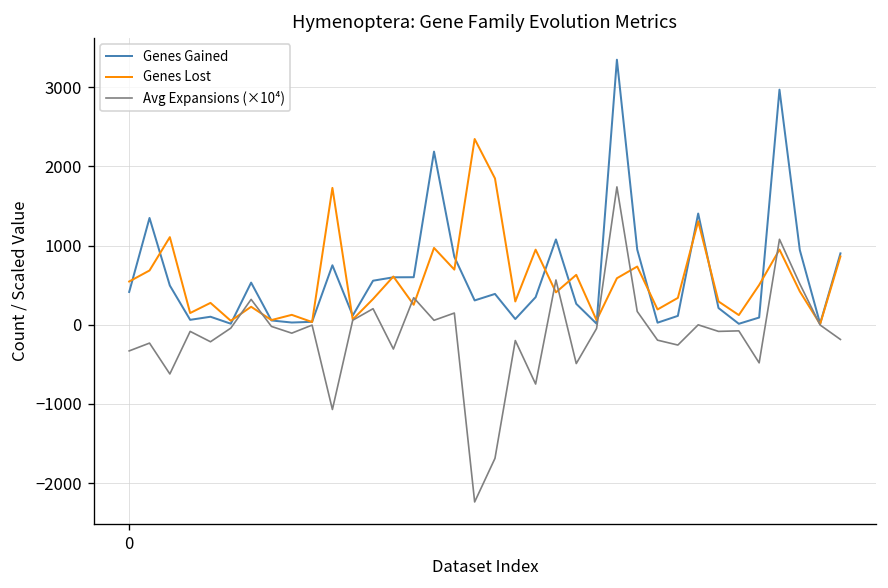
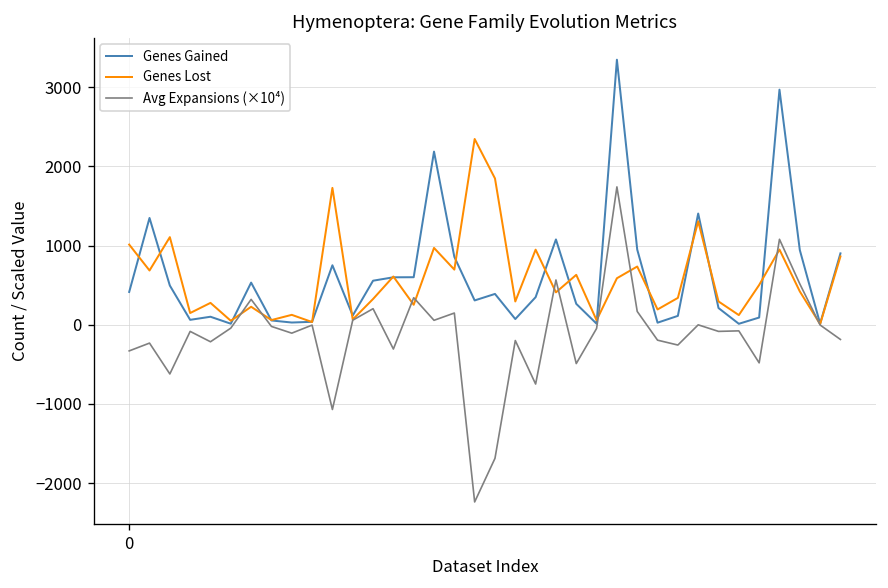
  {
    "Genes Gained": {
      "0": 400
    },
    "Genes Lost": {
-     "0": 500
+     "0": 1000
    },
    "Avg Expansions (×10⁴)": {
      "0": -300
    }
  }
